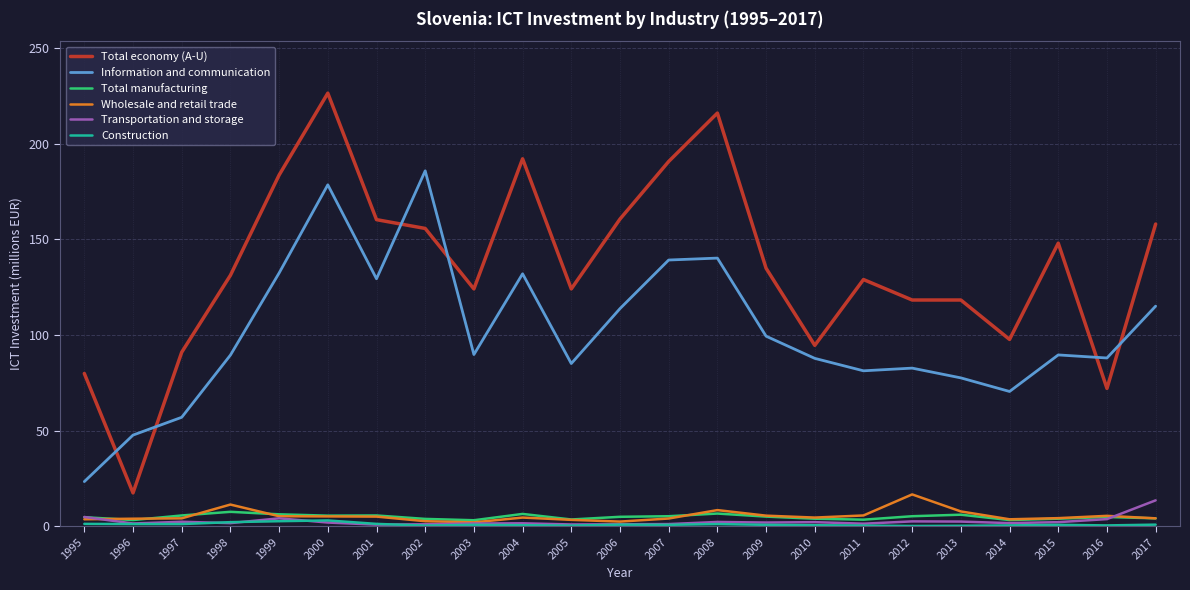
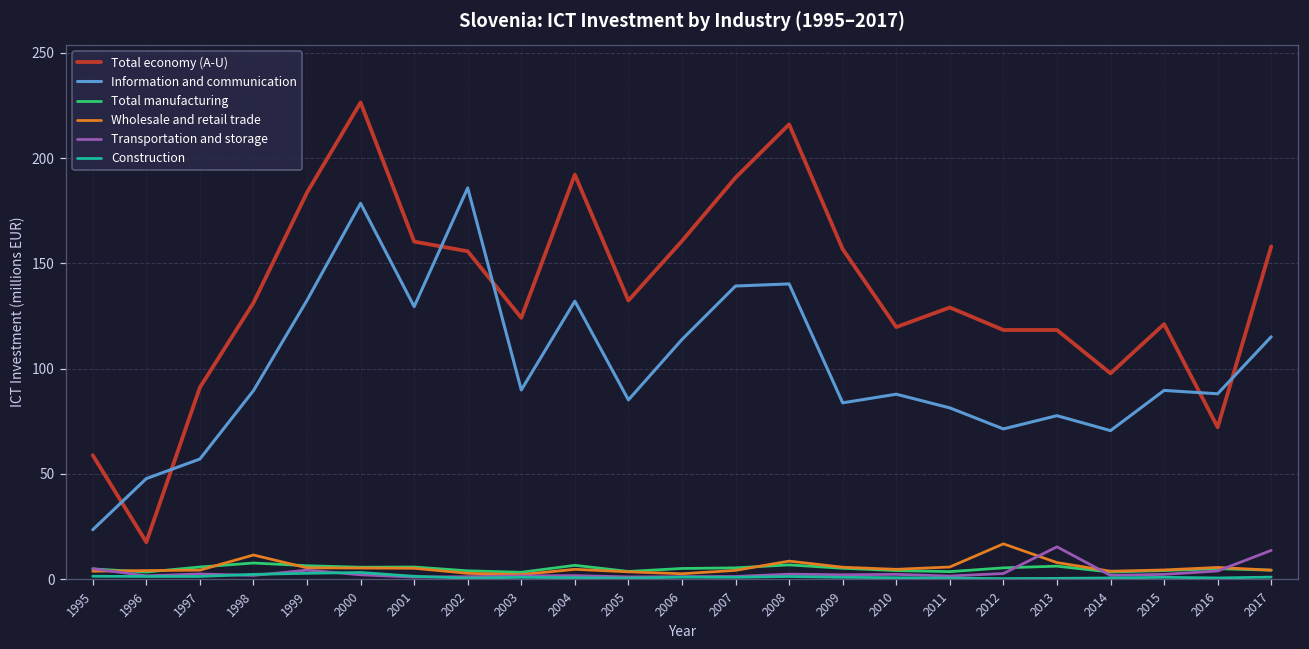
  {
    "Total economy (A-U)": {
-     "1995": 80,
+     "1995": 59,
      "1996": 18,
      "1997": 91,
      "1998": 131,
      "1999": 184,
      "2000": 226,
      "2001": 160,
      "2002": 156,
      "2003": 124,
      "2004": 192,
-     "2005": 124,
+     "2005": 132,
      "2006": 161,
      "2007": 191,
      "2008": 216,
-     "2009": 135,
-     "2010": 95,
+     "2009": 157,
+     "2010": 120,
      "2011": 129,
      "2012": 118,
      "2013": 118,
      "2014": 98,
-     "2015": 148,
+     "2015": 121,
      "2016": 72,
      "2017": 158
    },
    "Information and communication": {
      "1995": 23,
      "1996": 48,
      "1997": 57,
      "1998": 90,
      "1999": 132,
      "2000": 179,
      "2001": 129,
      "2002": 186,
      "2003": 90,
      "2004": 132,
      "2005": 85,
      "2006": 114,
      "2007": 139,
      "2008": 140,
-     "2009": 99,
+     "2009": 84,
      "2010": 88,
      "2011": 81,
-     "2012": 83,
+     "2012": 71,
      "2013": 78,
      "2014": 71,
      "2015": 90,
      "2016": 88,
      "2017": 115
    },
    "Wholesale and retail trade": {
      "1997": 4,
      "1998": 11,
      "2004": 5,
      "2006": 3,
      "2008": 9,
      "2011": 6,
      "2012": 17,
      "2013": 8
    },
    "Transportation and storage": {
      "2010": 2,
      "2012": 3,
-     "2013": 3,
+     "2013": 15,
      "2015": 2,
      "2017": 14
    }
  }
